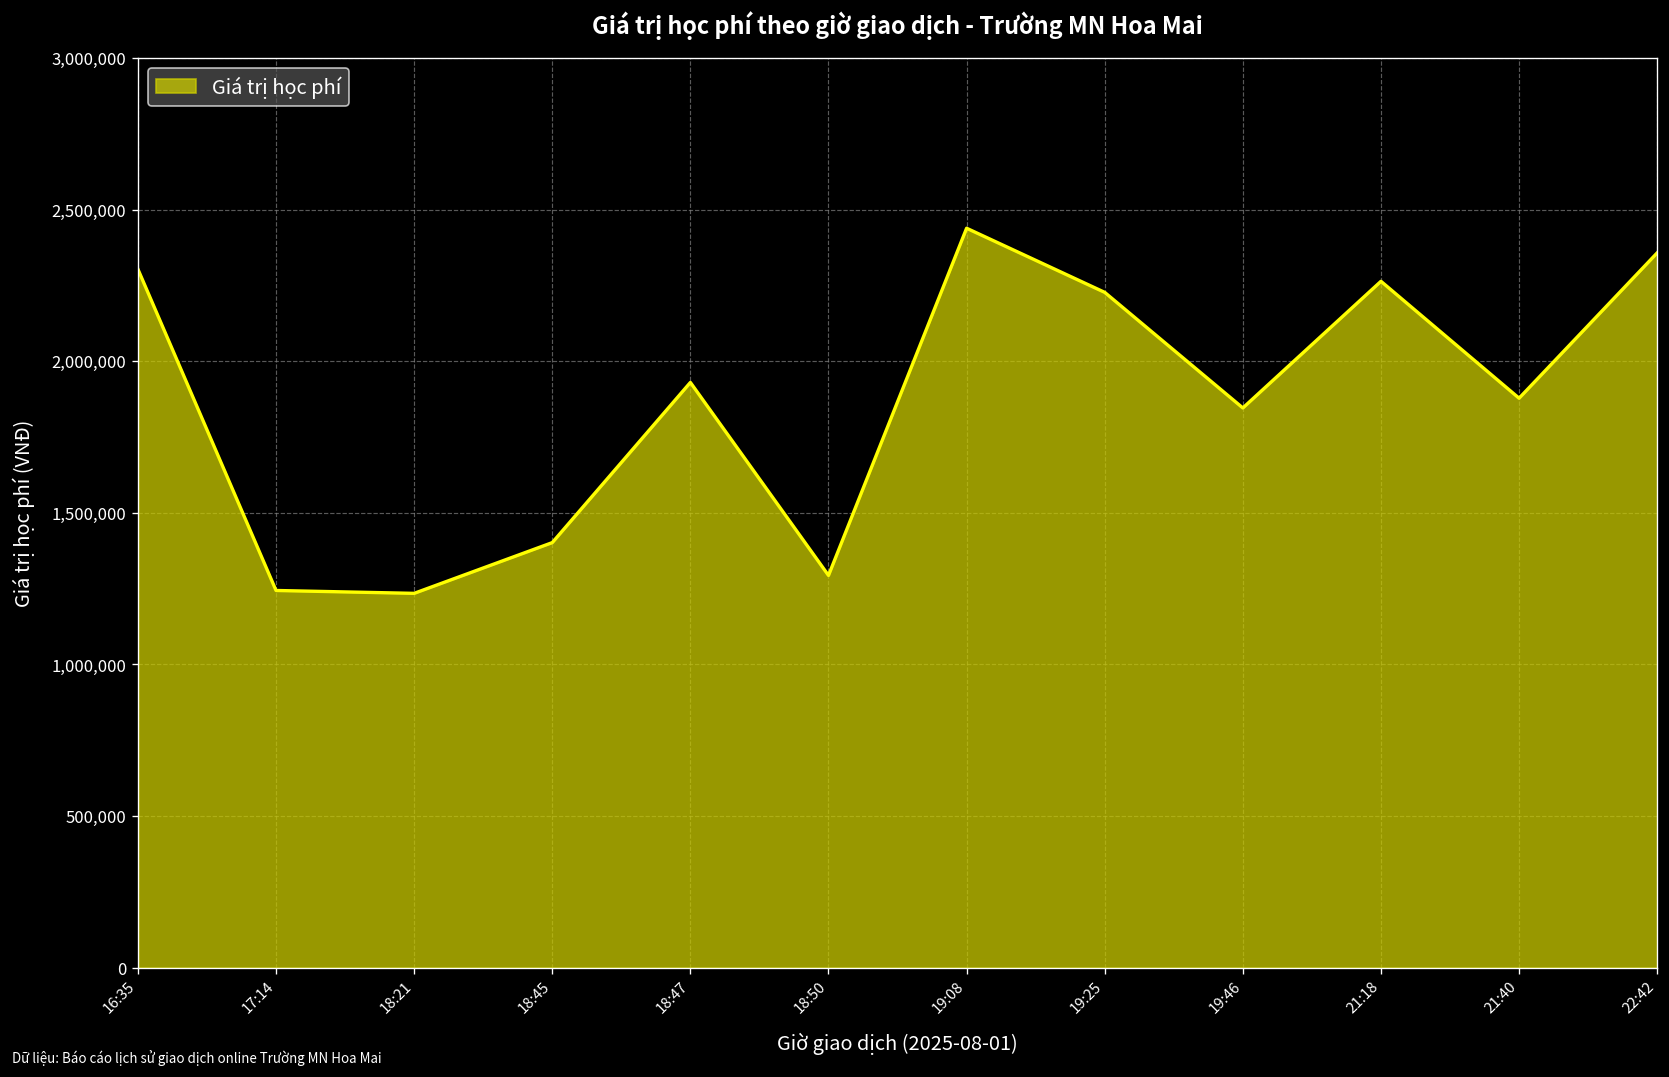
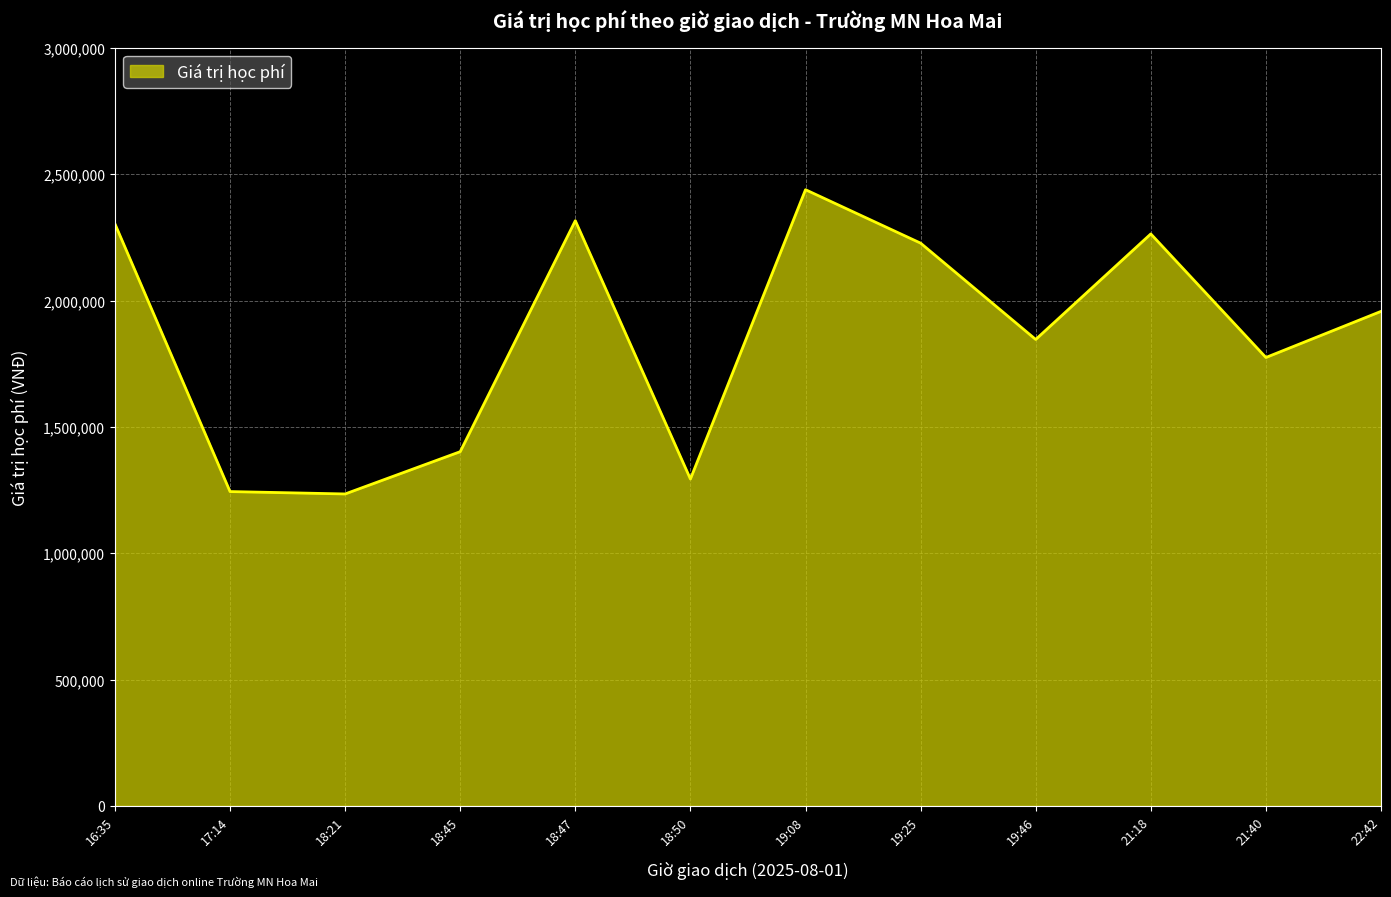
  {
    "16:35": "2,300,000",
    "17:14": "1,240,000",
    "18:21": "1,230,000",
    "18:45": "1,400,000",
-   "18:47": "1,930,000",
+   "18:47": "2,320,000",
    "18:50": "1,290,000",
    "19:08": "2,440,000",
    "19:25": "2,230,000",
    "19:46": "1,850,000",
    "21:18": "2,260,000",
-   "21:40": "1,880,000",
-   "22:42": "2,360,000"
+   "21:40": "1,770,000",
+   "22:42": "1,960,000"
  }
